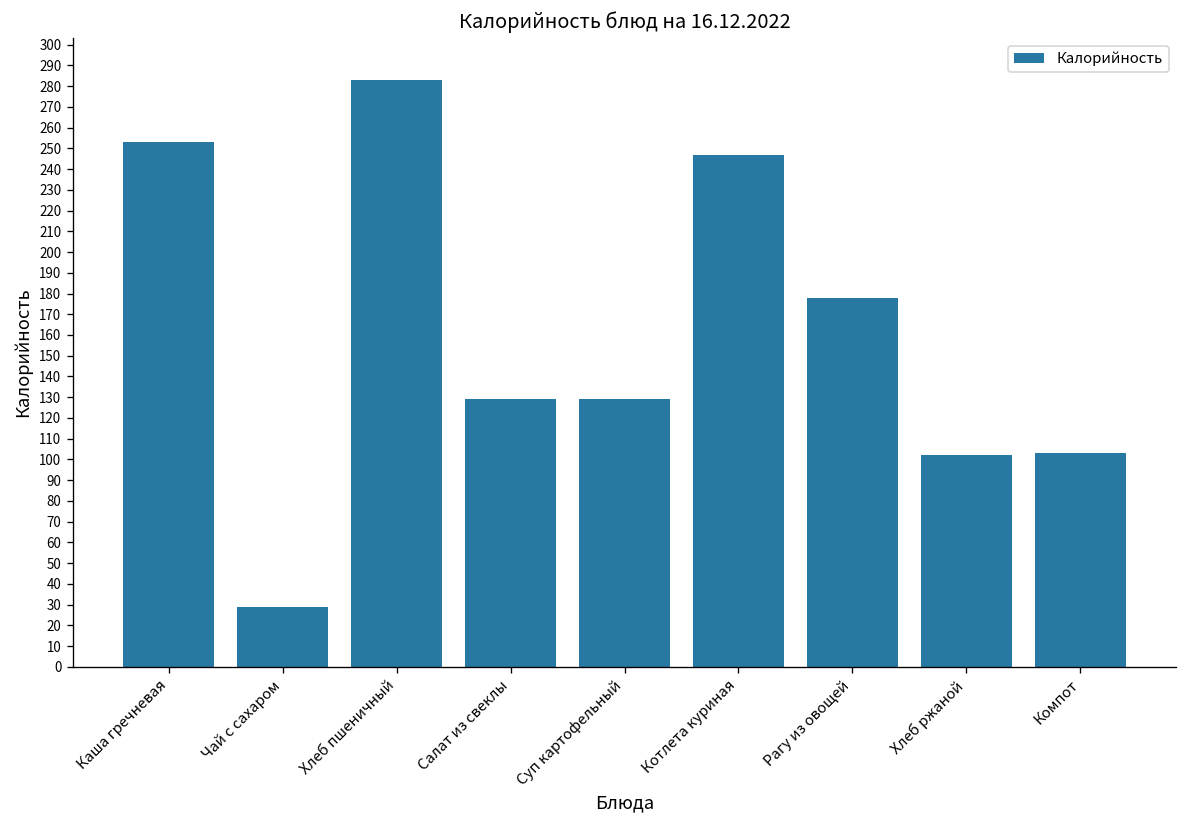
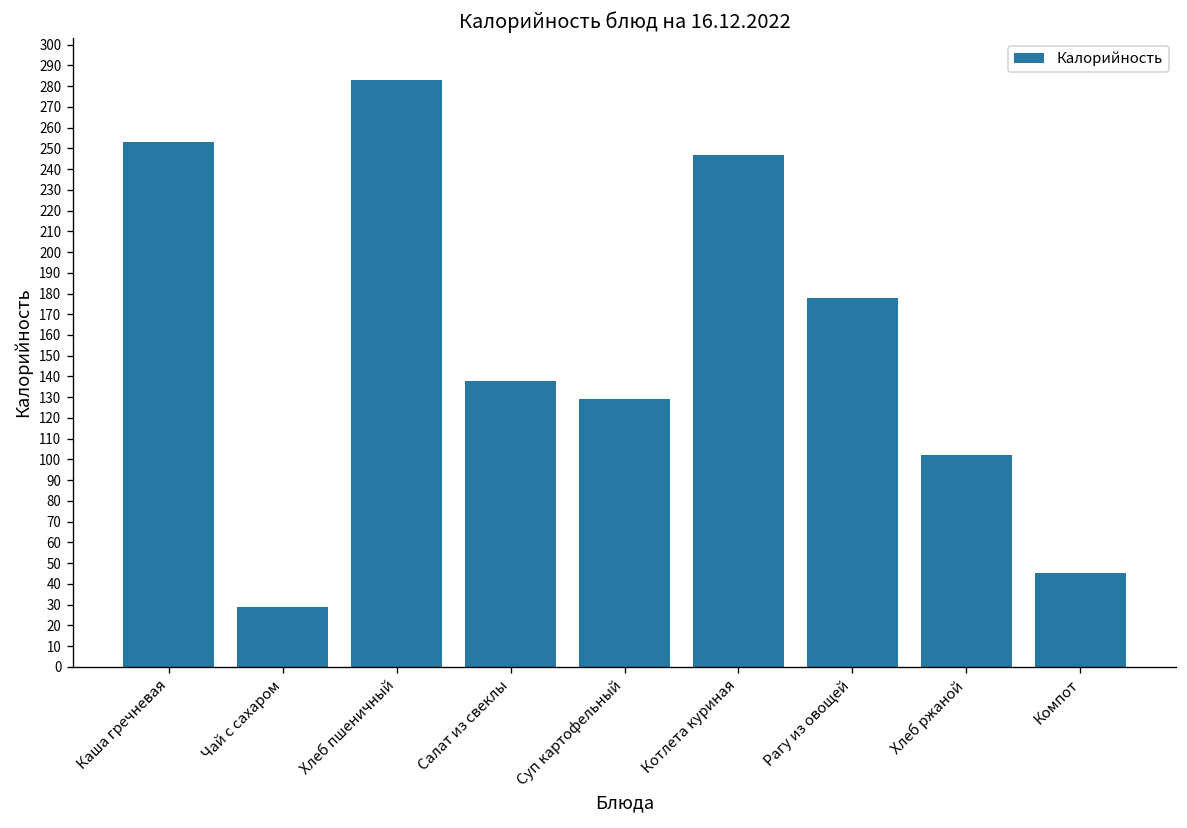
  {
    "Каша гречневая": 253,
    "Чай с сахаром": 29,
    "Хлеб пшеничный": 283,
-   "Салат из свеклы": 129,
+   "Салат из свеклы": 138,
    "Суп картофельный": 129,
    "Котлета куриная": 247,
    "Рагу из овощей": 178,
    "Хлеб ржаной": 102,
-   "Компот": 103
+   "Компот": 45
  }
